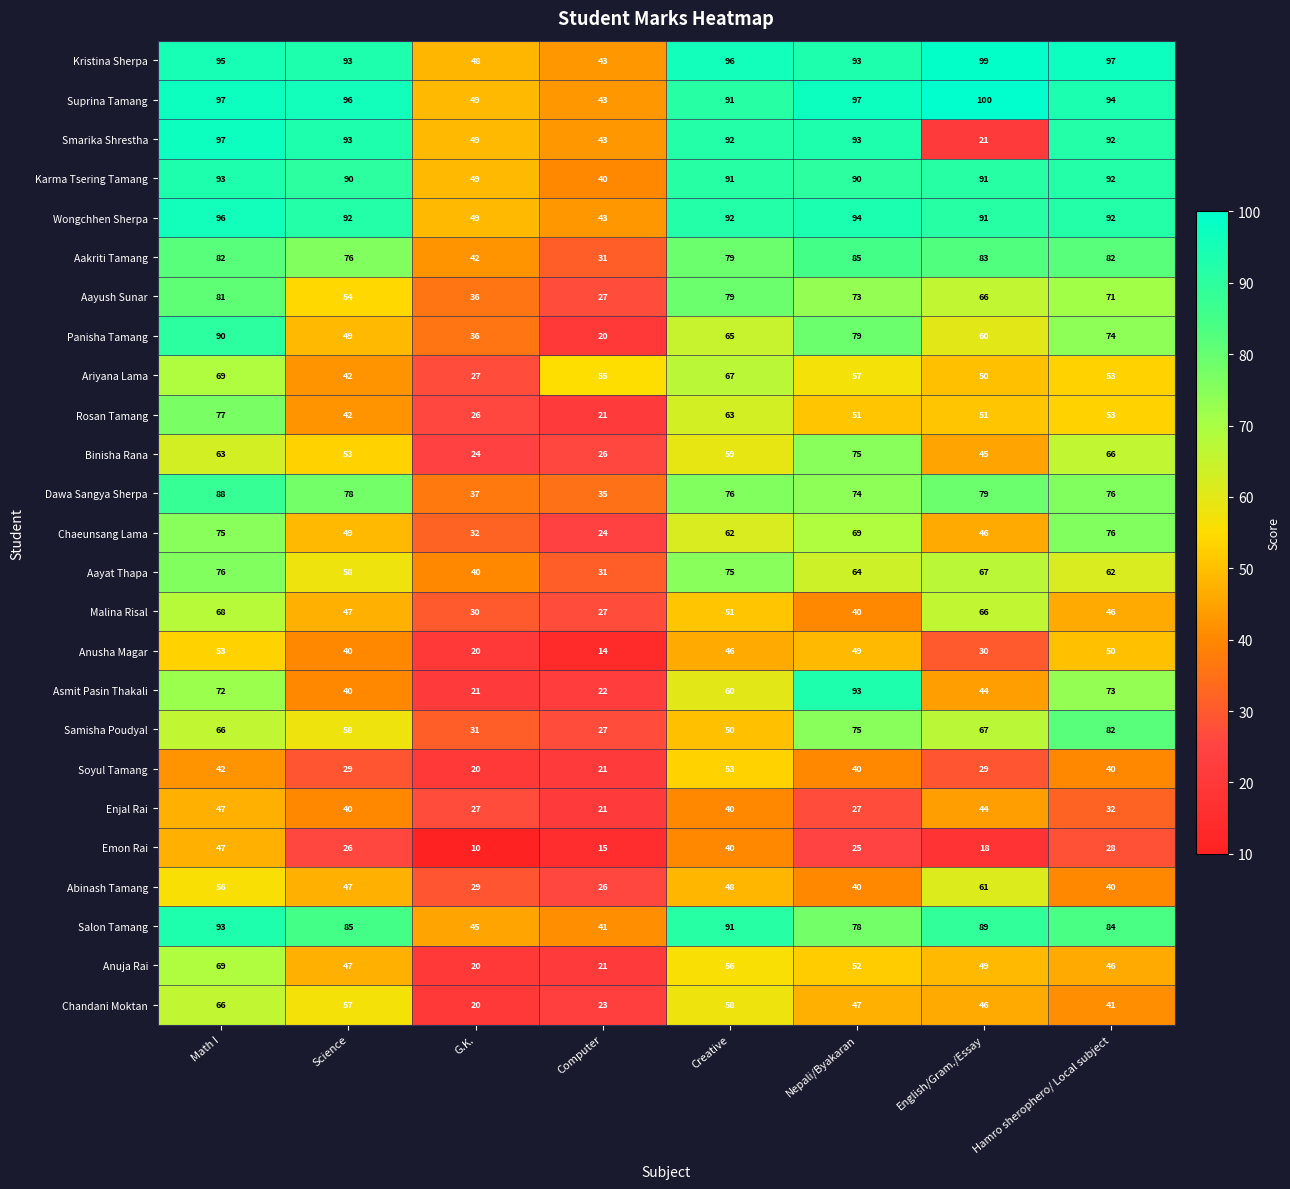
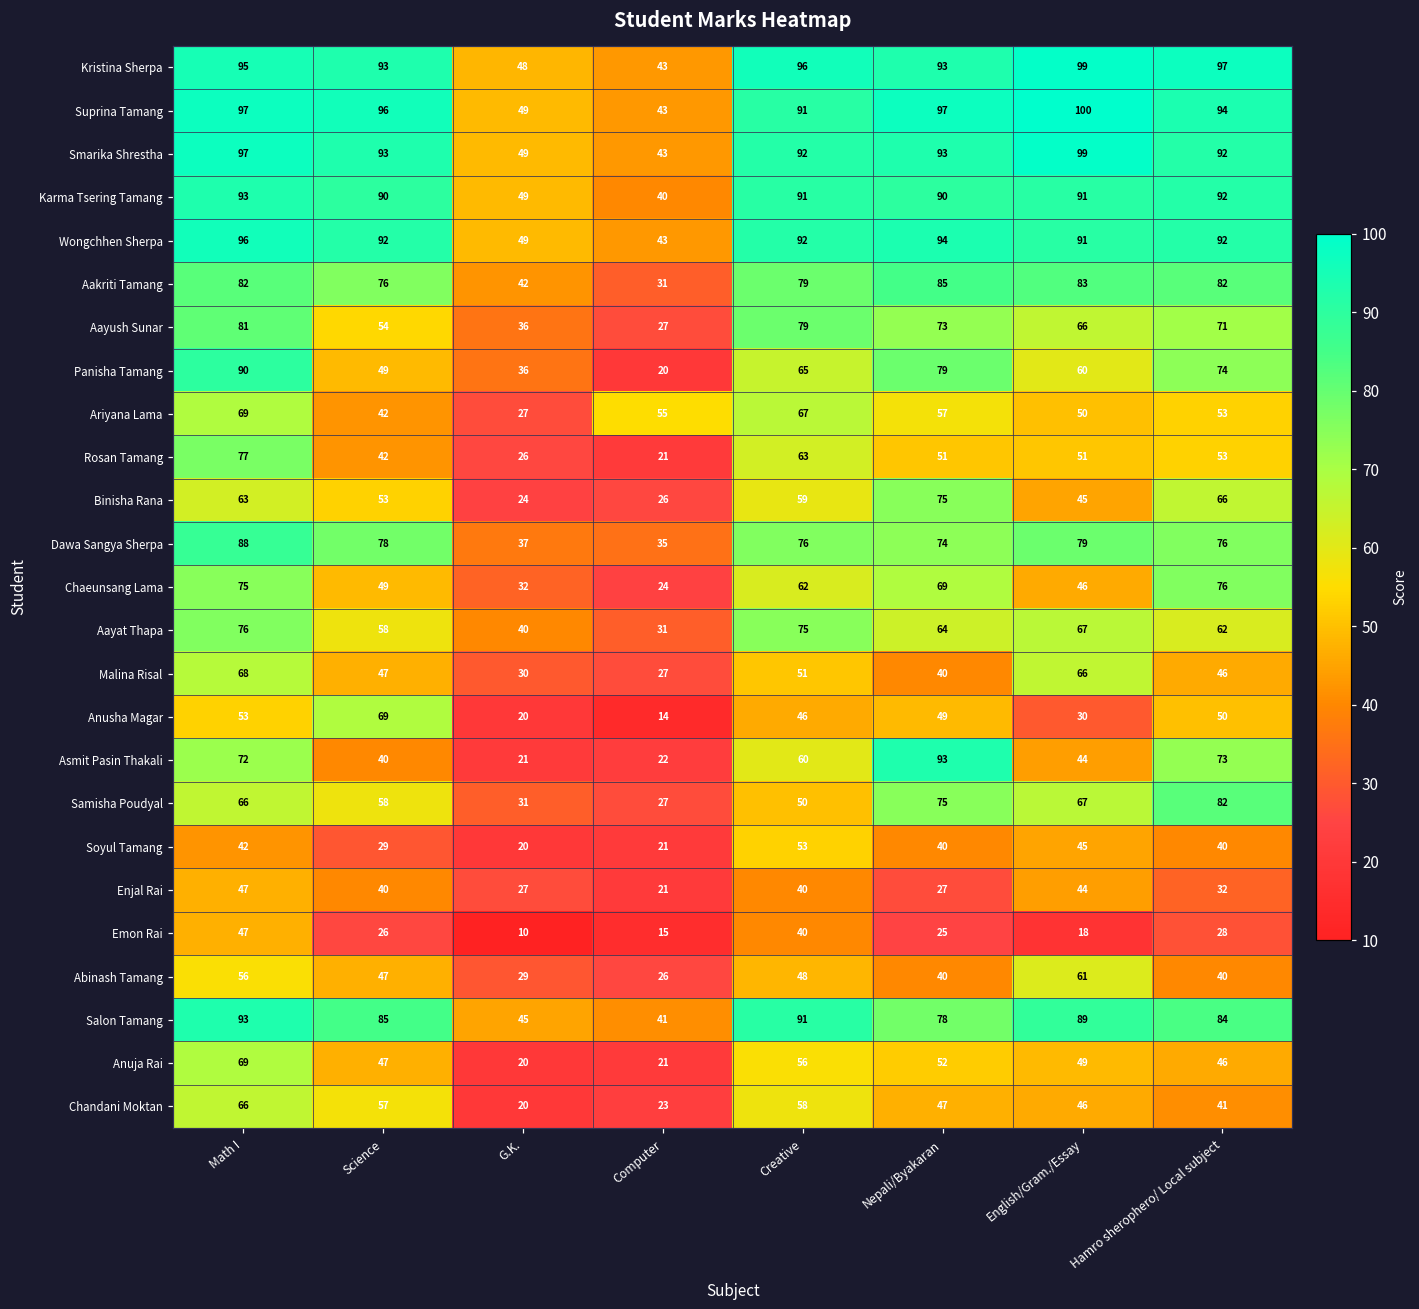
  {
    "Kristina Sherpa": {
      "Math I": 95,
      "Science": 93,
      "G.K.": 48,
      "Computer": 43,
      "Creative": 96,
      "Nepali/Byakaran": 93,
      "English/Gram./Essay": 99,
      "Hamro sherophero/ Local subject": 97
    },
    "Suprina Tamang": {
      "Math I": 97,
      "Science": 96,
      "G.K.": 49,
      "Computer": 43,
      "Creative": 91,
      "Nepali/Byakaran": 97,
      "English/Gram./Essay": 100,
      "Hamro sherophero/ Local subject": 94
    },
    "Smarika Shrestha": {
      "Math I": 97,
      "Science": 93,
      "G.K.": 49,
      "Computer": 43,
      "Creative": 92,
      "Nepali/Byakaran": 93,
-     "English/Gram./Essay": 21,
+     "English/Gram./Essay": 99,
      "Hamro sherophero/ Local subject": 92
    },
    "Karma Tsering Tamang": {
      "Math I": 93,
      "Science": 90,
      "G.K.": 49,
      "Computer": 40,
      "Creative": 91,
      "Nepali/Byakaran": 90,
      "English/Gram./Essay": 91,
      "Hamro sherophero/ Local subject": 92
    },
    "Wongchhen Sherpa": {
      "Math I": 96,
      "Science": 92,
      "G.K.": 49,
      "Computer": 43,
      "Creative": 92,
      "Nepali/Byakaran": 94,
      "English/Gram./Essay": 91,
      "Hamro sherophero/ Local subject": 92
    },
    "Aakriti Tamang": {
      "Math I": 82,
      "Science": 76,
      "G.K.": 42,
      "Computer": 31,
      "Creative": 79,
      "Nepali/Byakaran": 85,
      "English/Gram./Essay": 83,
      "Hamro sherophero/ Local subject": 82
    },
    "Aayush Sunar": {
      "Math I": 81,
      "Science": 54,
      "G.K.": 36,
      "Computer": 27,
      "Creative": 79,
      "Nepali/Byakaran": 73,
      "English/Gram./Essay": 66,
      "Hamro sherophero/ Local subject": 71
    },
    "Panisha Tamang": {
      "Math I": 90,
      "Science": 49,
      "G.K.": 36,
      "Computer": 20,
      "Creative": 65,
      "Nepali/Byakaran": 79,
      "English/Gram./Essay": 60,
      "Hamro sherophero/ Local subject": 74
    },
    "Ariyana Lama": {
      "Math I": 69,
      "Science": 42,
      "G.K.": 27,
      "Computer": 55,
      "Creative": 67,
      "Nepali/Byakaran": 57,
      "English/Gram./Essay": 50,
      "Hamro sherophero/ Local subject": 53
    },
    "Rosan Tamang": {
      "Math I": 77,
      "Science": 42,
      "G.K.": 26,
      "Computer": 21,
      "Creative": 63,
      "Nepali/Byakaran": 51,
      "English/Gram./Essay": 51,
      "Hamro sherophero/ Local subject": 53
    },
    "Binisha Rana": {
      "Math I": 63,
      "Science": 53,
      "G.K.": 24,
      "Computer": 26,
      "Creative": 59,
      "Nepali/Byakaran": 75,
      "English/Gram./Essay": 45,
      "Hamro sherophero/ Local subject": 66
    },
    "Dawa Sangya Sherpa": {
      "Math I": 88,
      "Science": 78,
      "G.K.": 37,
      "Computer": 35,
      "Creative": 76,
      "Nepali/Byakaran": 74,
      "English/Gram./Essay": 79,
      "Hamro sherophero/ Local subject": 76
    },
    "Chaeunsang Lama": {
      "Math I": 75,
      "Science": 49,
      "G.K.": 32,
      "Computer": 24,
      "Creative": 62,
      "Nepali/Byakaran": 69,
      "English/Gram./Essay": 46,
      "Hamro sherophero/ Local subject": 76
    },
    "Aayat Thapa": {
      "Math I": 76,
      "Science": 58,
      "G.K.": 40,
      "Computer": 31,
      "Creative": 75,
      "Nepali/Byakaran": 64,
      "English/Gram./Essay": 67,
      "Hamro sherophero/ Local subject": 62
    },
    "Malina Risal": {
      "Math I": 68,
      "Science": 47,
      "G.K.": 30,
      "Computer": 27,
      "Creative": 51,
      "Nepali/Byakaran": 40,
      "English/Gram./Essay": 66,
      "Hamro sherophero/ Local subject": 46
    },
    "Anusha Magar": {
      "Math I": 53,
-     "Science": 40,
+     "Science": 69,
      "G.K.": 20,
      "Computer": 14,
      "Creative": 46,
      "Nepali/Byakaran": 49,
      "English/Gram./Essay": 30,
      "Hamro sherophero/ Local subject": 50
    },
    "Asmit Pasin Thakali": {
      "Math I": 72,
      "Science": 40,
      "G.K.": 21,
      "Computer": 22,
      "Creative": 60,
      "Nepali/Byakaran": 93,
      "English/Gram./Essay": 44,
      "Hamro sherophero/ Local subject": 73
    },
    "Samisha Poudyal": {
      "Math I": 66,
      "Science": 58,
      "G.K.": 31,
      "Computer": 27,
      "Creative": 50,
      "Nepali/Byakaran": 75,
      "English/Gram./Essay": 67,
      "Hamro sherophero/ Local subject": 82
    },
    "Soyul Tamang": {
      "Math I": 42,
      "Science": 29,
      "G.K.": 20,
      "Computer": 21,
      "Creative": 53,
      "Nepali/Byakaran": 40,
-     "English/Gram./Essay": 29,
+     "English/Gram./Essay": 45,
      "Hamro sherophero/ Local subject": 40
    },
    "Enjal Rai": {
      "Math I": 47,
      "Science": 40,
      "G.K.": 27,
      "Computer": 21,
      "Creative": 40,
      "Nepali/Byakaran": 27,
      "English/Gram./Essay": 44,
      "Hamro sherophero/ Local subject": 32
    },
    "Emon Rai": {
      "Math I": 47,
      "Science": 26,
      "G.K.": 10,
      "Computer": 15,
      "Creative": 40,
      "Nepali/Byakaran": 25,
      "English/Gram./Essay": 18,
      "Hamro sherophero/ Local subject": 28
    },
    "Abinash Tamang": {
      "Math I": 56,
      "Science": 47,
      "G.K.": 29,
      "Computer": 26,
      "Creative": 48,
      "Nepali/Byakaran": 40,
      "English/Gram./Essay": 61,
      "Hamro sherophero/ Local subject": 40
    },
    "Salon Tamang": {
      "Math I": 93,
      "Science": 85,
      "G.K.": 45,
      "Computer": 41,
      "Creative": 91,
      "Nepali/Byakaran": 78,
      "English/Gram./Essay": 89,
      "Hamro sherophero/ Local subject": 84
    },
    "Anuja Rai": {
      "Math I": 69,
      "Science": 47,
      "G.K.": 20,
      "Computer": 21,
      "Creative": 56,
      "Nepali/Byakaran": 52,
      "English/Gram./Essay": 49,
      "Hamro sherophero/ Local subject": 46
    },
    "Chandani Moktan": {
      "Math I": 66,
      "Science": 57,
      "G.K.": 20,
      "Computer": 23,
      "Creative": 58,
      "Nepali/Byakaran": 47,
      "English/Gram./Essay": 46,
      "Hamro sherophero/ Local subject": 41
    }
  }
